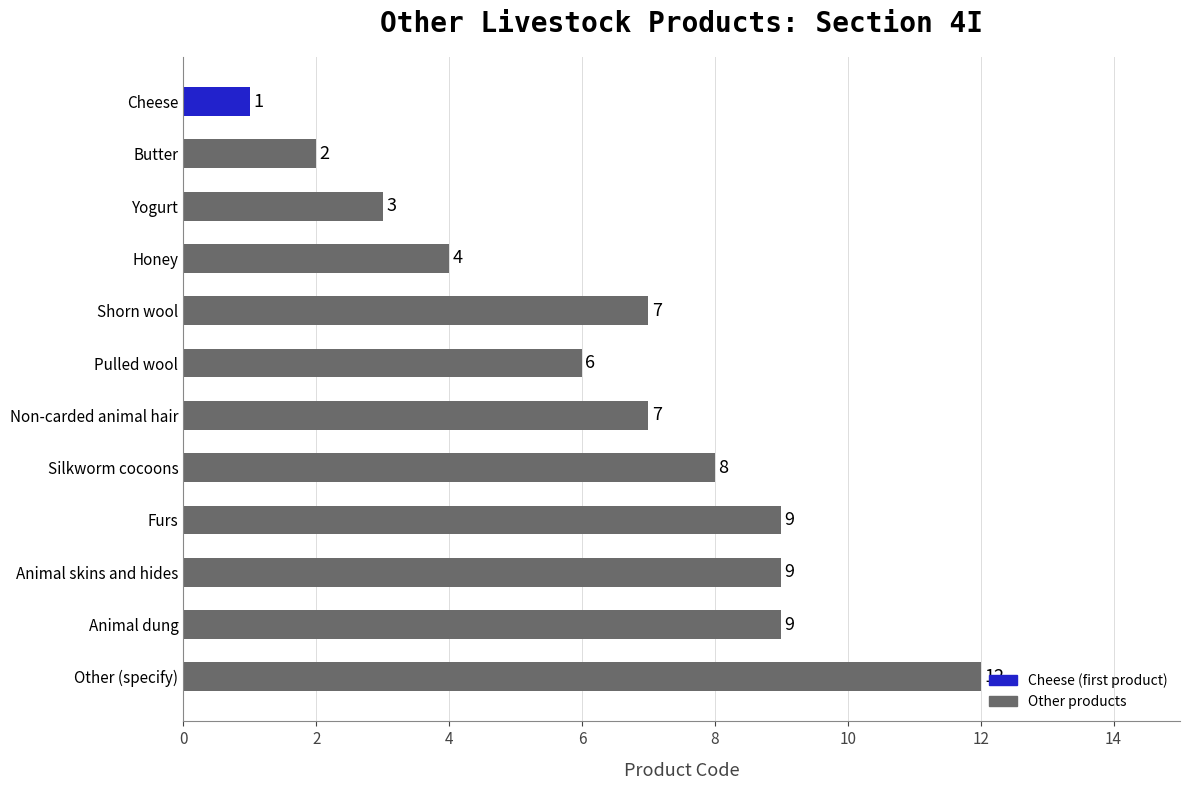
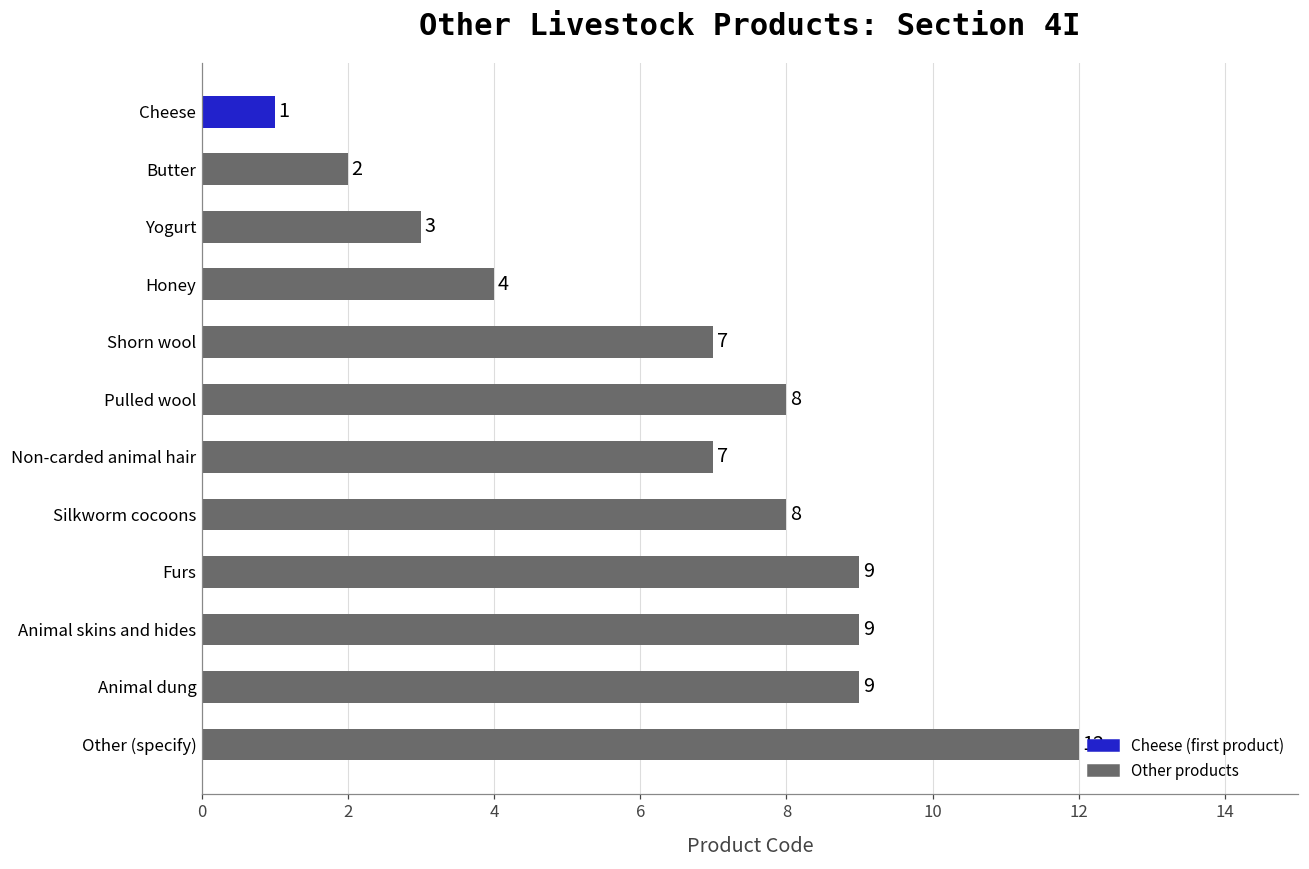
  {
    "Cheese": 1,
    "Butter": 2,
    "Yogurt": 3,
    "Honey": 4,
    "Shorn wool": 7,
-   "Pulled wool": 6,
+   "Pulled wool": 8,
    "Non-carded animal hair": 7,
    "Silkworm cocoons": 8,
    "Furs": 9,
    "Animal skins and hides": 9,
    "Animal dung": 9,
    "Other (specify)": 12
  }
